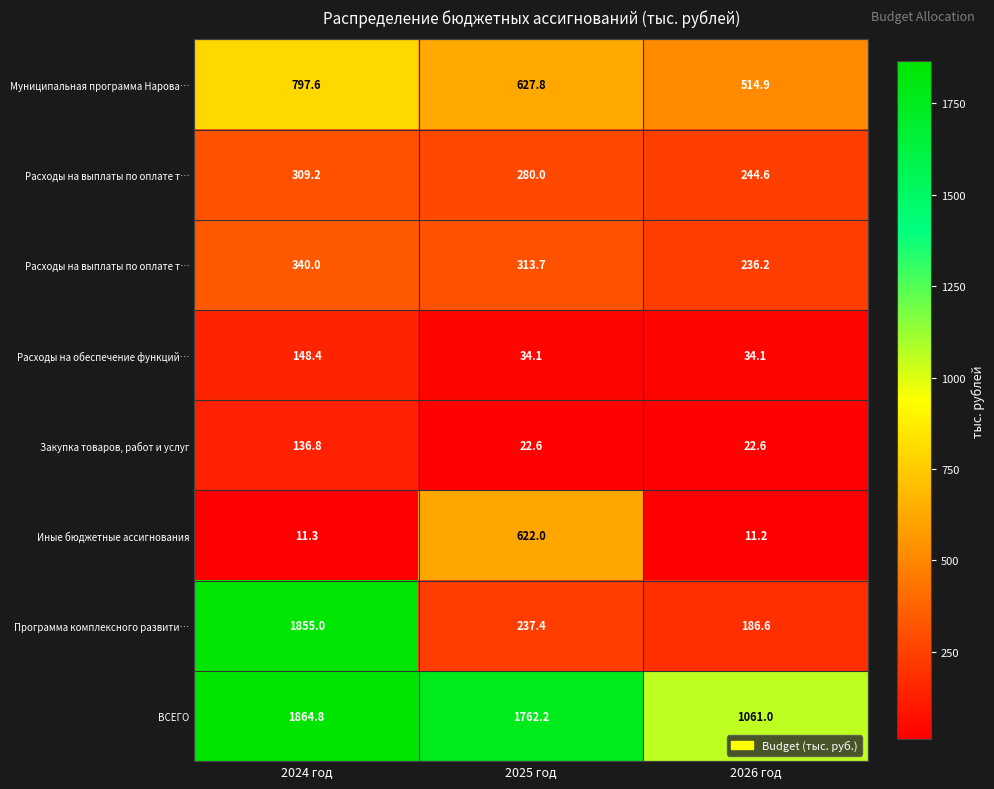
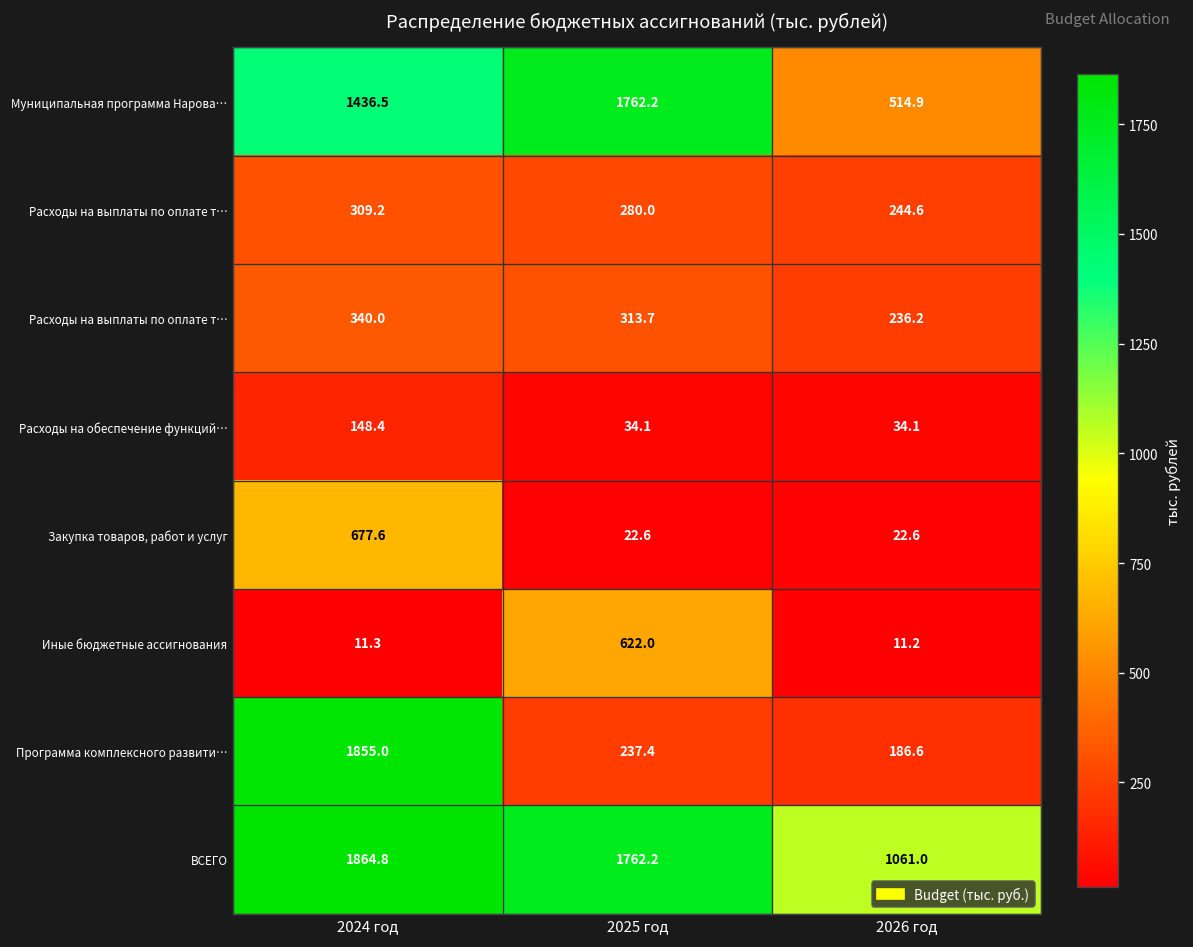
  {
    "Муниципальная программа Нарова…": {
-     "2024 год": 797.6,
-     "2025 год": 627.8,
+     "2024 год": 1436.5,
+     "2025 год": 1762.2,
      "2026 год": 514.9
    },
    "Расходы на обеспечение функций…": {
      "2024 год": 148.4,
      "2025 год": 34.1,
      "2026 год": 34.1
    },
    "Закупка товаров, работ и услуг": {
-     "2024 год": 136.8,
+     "2024 год": 677.6,
      "2025 год": 22.6,
      "2026 год": 22.6
    },
    "Иные бюджетные ассигнования": {
      "2024 год": 11.3,
      "2025 год": 622.0,
      "2026 год": 11.2
    },
    "Программа комплексного развити…": {
      "2024 год": 1855.0,
      "2025 год": 237.4,
      "2026 год": 186.6
    },
    "ВСЕГО": {
      "2024 год": 1864.8,
      "2025 год": 1762.2,
      "2026 год": 1061.0
    }
  }
